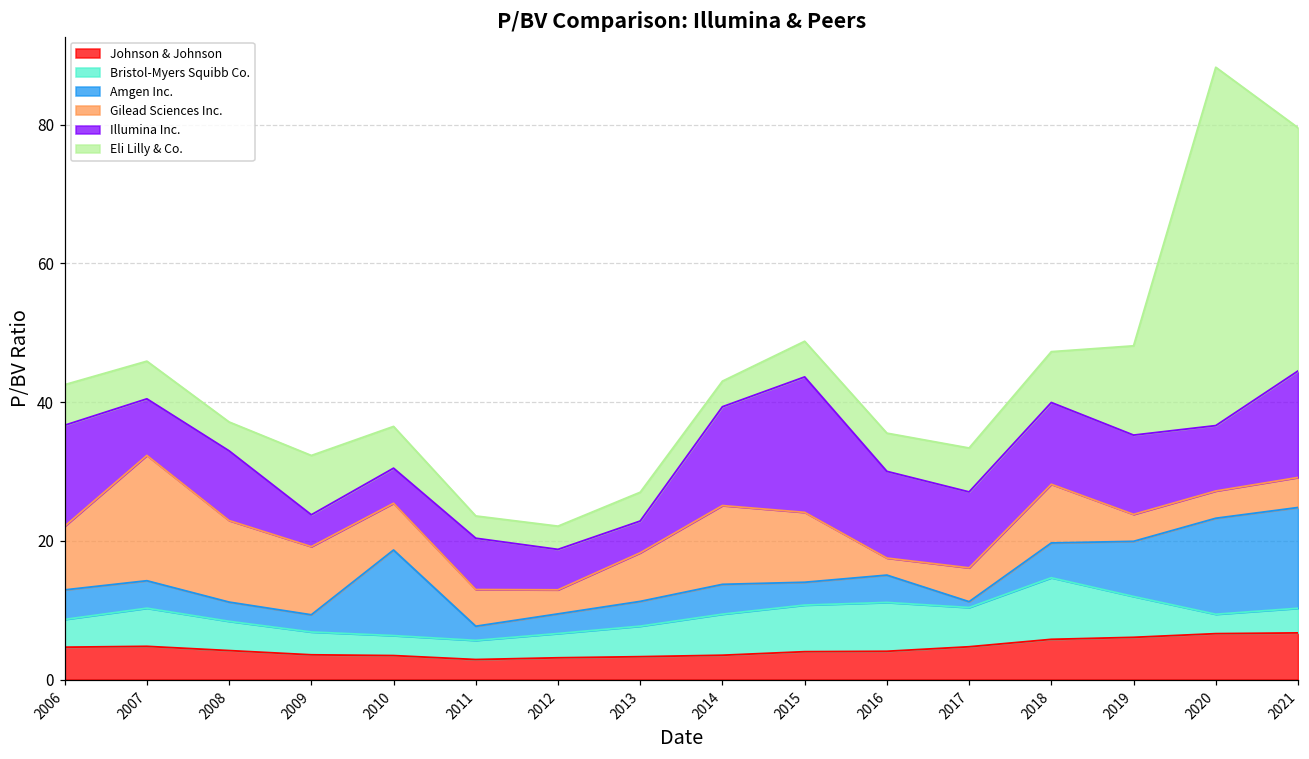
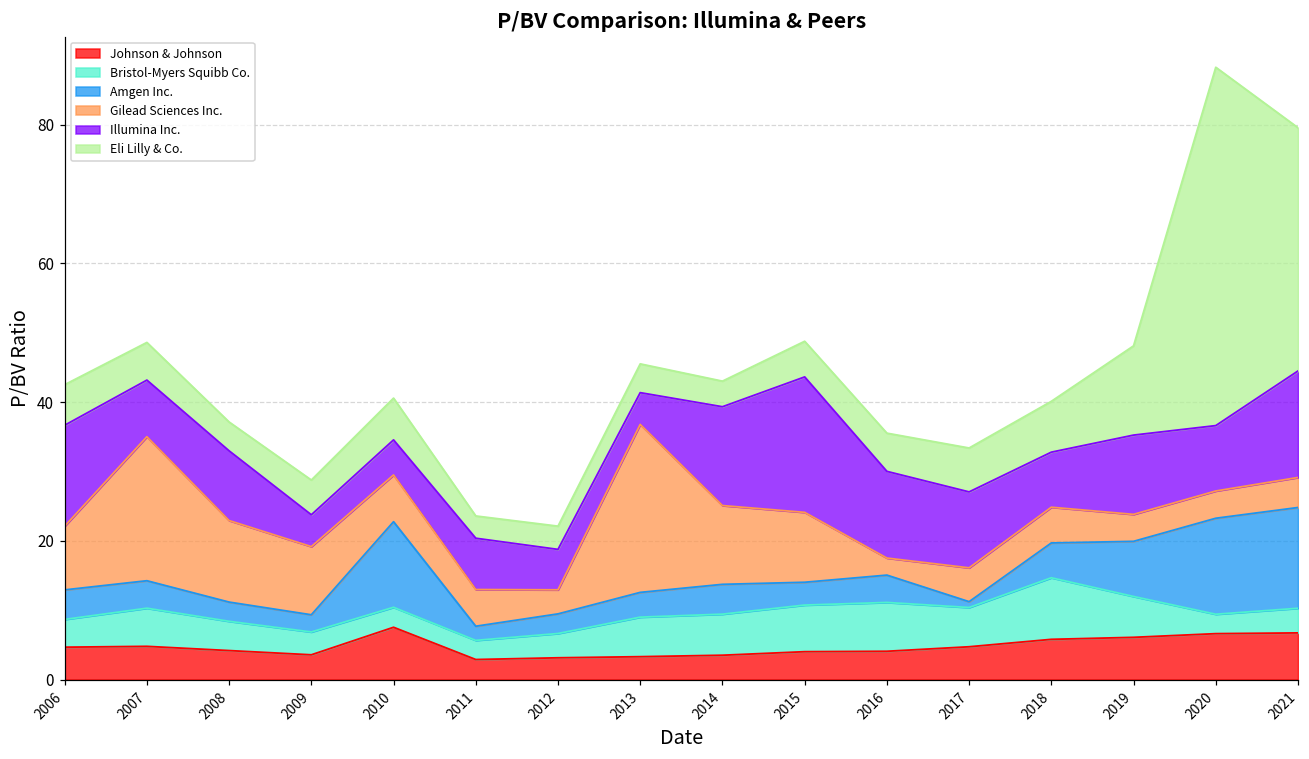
  {
    "Johnson & Johnson": {
      "2006": 5,
      "2007": 5,
      "2008": 4,
      "2009": 4,
-     "2010": 3,
+     "2010": 8,
      "2011": 3,
      "2012": 3,
      "2013": 3,
      "2014": 4,
      "2015": 4,
      "2016": 4,
      "2017": 5,
      "2018": 6,
      "2019": 6,
      "2020": 7,
      "2021": 7
    },
    "Bristol-Myers Squibb Co.": {
      "2006": 4,
      "2007": 6,
      "2008": 4,
      "2009": 3,
      "2010": 3,
      "2011": 3,
      "2012": 4,
-     "2013": 4,
+     "2013": 6,
      "2014": 6,
      "2015": 7,
      "2016": 7,
      "2017": 6,
      "2018": 9,
      "2019": 6,
      "2020": 3,
      "2021": 4
    },
    "Amgen Inc.": {
      "2006": 4,
      "2007": 4,
      "2008": 3,
      "2009": 2,
      "2010": 12,
      "2011": 2,
      "2012": 3,
      "2013": 4,
      "2014": 4,
      "2015": 3,
      "2016": 4,
      "2017": 1,
      "2018": 5,
      "2019": 8,
      "2020": 14,
      "2021": 15
    },
    "Gilead Sciences Inc.": {
      "2006": 9,
-     "2007": 18,
+     "2007": 21,
      "2008": 12,
      "2009": 10,
      "2010": 7,
      "2011": 5,
      "2012": 3,
-     "2013": 7,
+     "2013": 24,
      "2014": 11,
      "2015": 10,
      "2016": 2,
      "2017": 5,
-     "2018": 8,
+     "2018": 5,
      "2019": 4,
      "2020": 4,
      "2021": 4
    },
    "Illumina Inc.": {
      "2006": 15,
      "2007": 8,
      "2008": 10,
      "2009": 5,
      "2010": 5,
      "2011": 7,
      "2012": 6,
      "2013": 5,
      "2014": 14,
      "2015": 20,
      "2016": 13,
      "2017": 11,
-     "2018": 12,
+     "2018": 8,
      "2019": 11,
      "2020": 9,
      "2021": 15
    },
    "Eli Lilly & Co.": {
      "2006": 6,
      "2007": 5,
      "2008": 4,
-     "2009": 9,
+     "2009": 5,
      "2010": 6,
      "2011": 3,
      "2012": 3,
      "2013": 4,
      "2014": 4,
      "2015": 5,
      "2016": 6,
      "2017": 6,
      "2018": 7,
      "2019": 13,
      "2020": 52,
      "2021": 35
    }
  }
